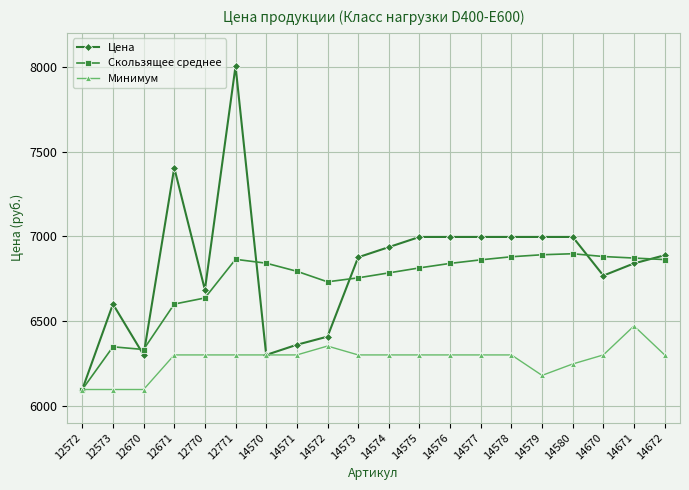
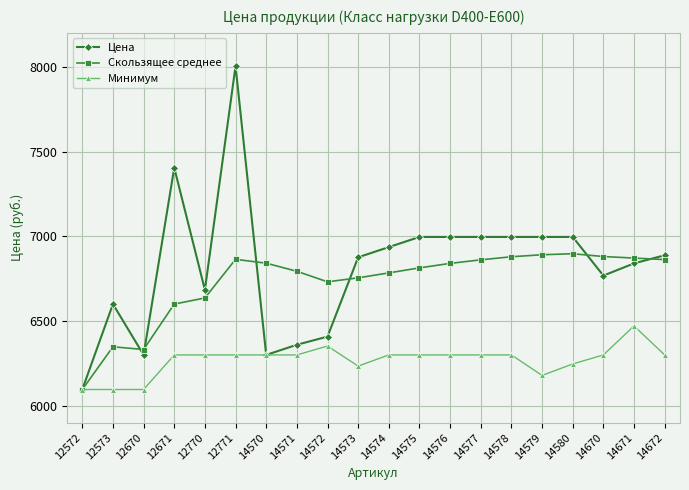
  {
    "Минимум": {
      "12573": 6100,
      "12670": 6100,
      "12671": 6300,
      "12770": 6300,
      "12771": 6300,
      "14571": 6300,
      "14572": 6350,
-     "14573": 6300,
+     "14573": 6230,
      "14574": 6300,
      "14575": 6300,
      "14576": 6300,
      "14577": 6300,
      "14578": 6300,
      "14579": 6180,
      "14580": 6250,
      "14670": 6300,
      "14671": 6470,
      "14672": 6300
    }
  }
